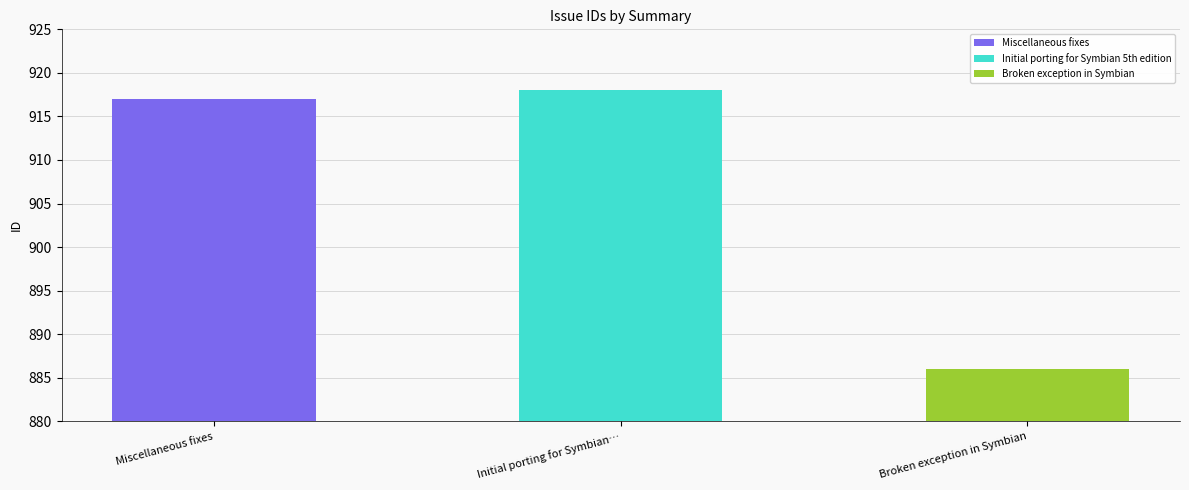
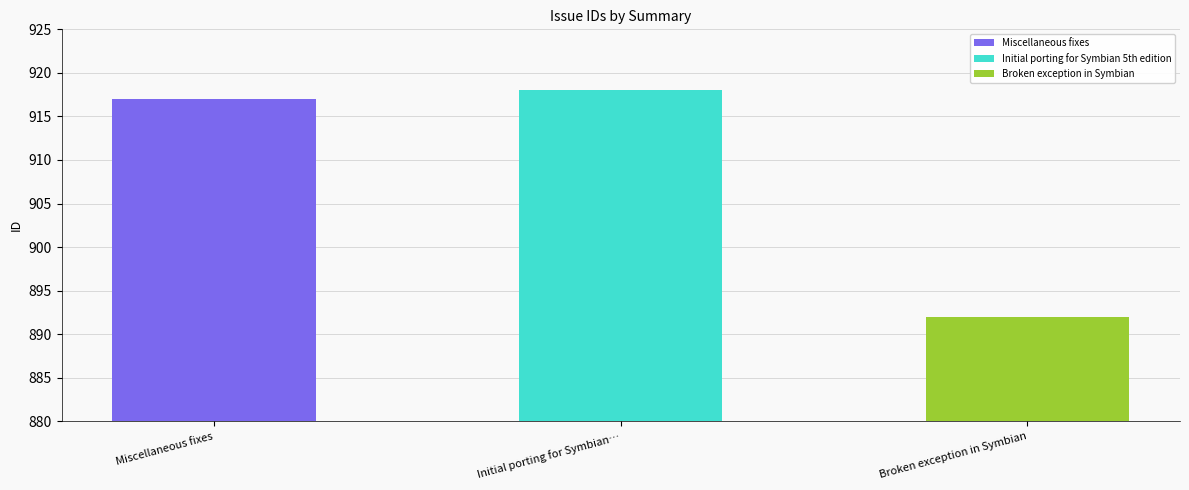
  {
    "Miscellaneous fixes": 917,
    "Initial porting for Symbian…": 918,
-   "Broken exception in Symbian": 886
+   "Broken exception in Symbian": 892
  }
